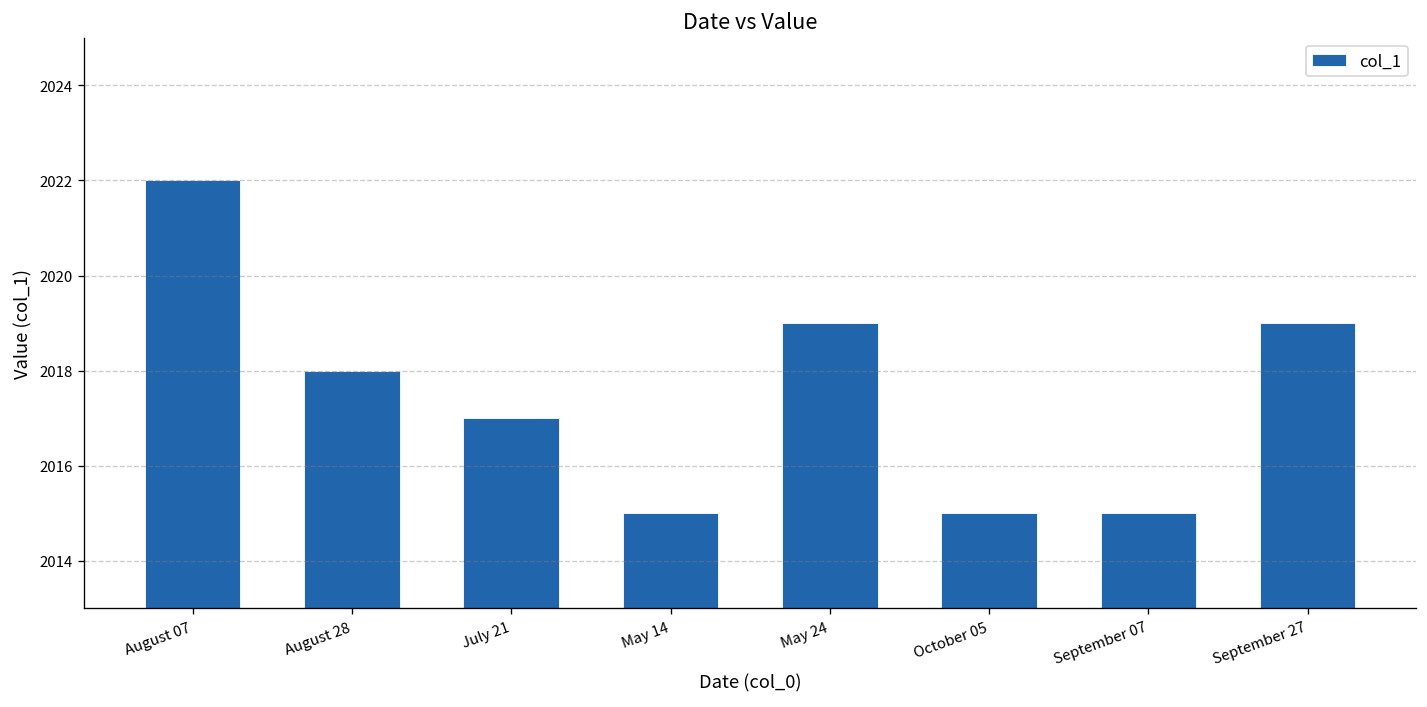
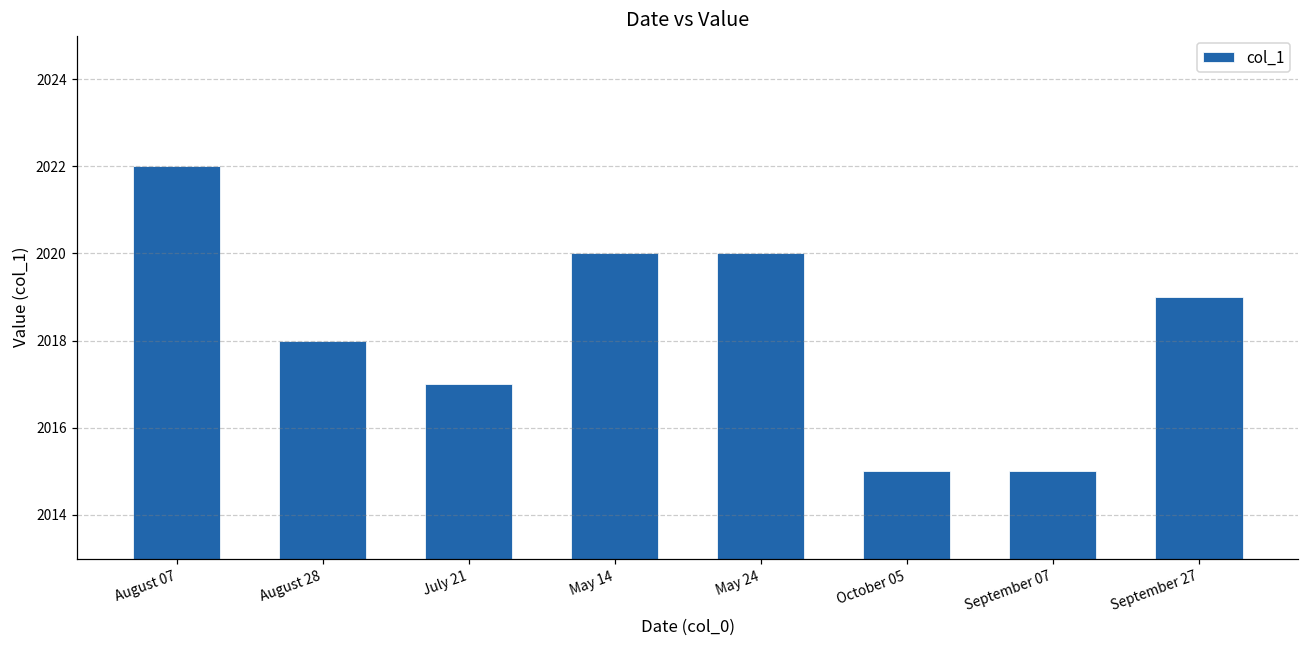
  {
    "August 07": 2022,
    "August 28": 2018,
    "July 21": 2017,
-   "May 14": 2015,
-   "May 24": 2019,
+   "May 14": 2020,
+   "May 24": 2020,
    "October 05": 2015,
    "September 07": 2015,
    "September 27": 2019
  }
